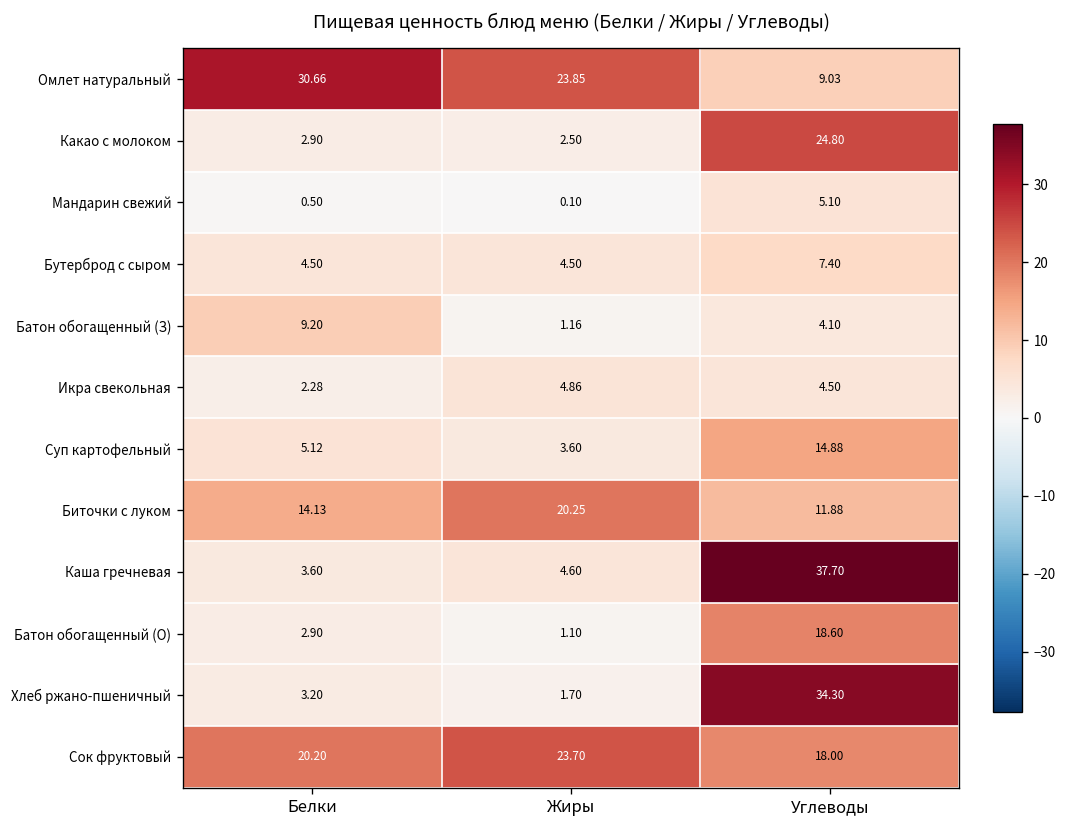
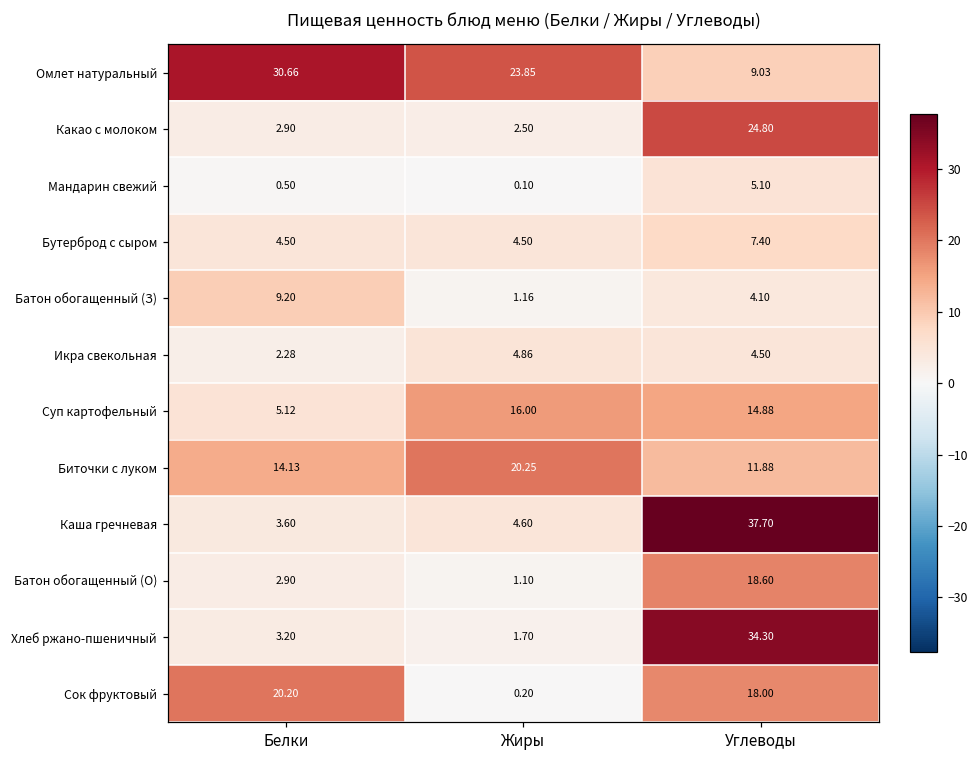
  {
    "Омлет натуральный": {
      "Белки": 30.66,
      "Жиры": 23.85,
      "Углеводы": 9.03
    },
    "Какао с молоком": {
      "Белки": 2.90,
      "Жиры": 2.50,
      "Углеводы": 24.80
    },
    "Мандарин свежий": {
      "Белки": 0.50,
      "Жиры": 0.10,
      "Углеводы": 5.10
    },
    "Бутерброд с сыром": {
      "Белки": 4.50,
      "Жиры": 4.50,
      "Углеводы": 7.40
    },
    "Батон обогащенный (З)": {
      "Белки": 9.20,
      "Жиры": 1.16,
      "Углеводы": 4.10
    },
    "Икра свекольная": {
      "Белки": 2.28,
      "Жиры": 4.86,
      "Углеводы": 4.50
    },
    "Суп картофельный": {
      "Белки": 5.12,
-     "Жиры": 3.60,
+     "Жиры": 16.00,
      "Углеводы": 14.88
    },
    "Биточки с луком": {
      "Белки": 14.13,
      "Жиры": 20.25,
      "Углеводы": 11.88
    },
    "Каша гречневая": {
      "Белки": 3.60,
      "Жиры": 4.60,
      "Углеводы": 37.70
    },
    "Батон обогащенный (О)": {
      "Белки": 2.90,
      "Жиры": 1.10,
      "Углеводы": 18.60
    },
    "Хлеб ржано-пшеничный": {
      "Белки": 3.20,
      "Жиры": 1.70,
      "Углеводы": 34.30
    },
    "Сок фруктовый": {
      "Белки": 20.20,
-     "Жиры": 23.70,
+     "Жиры": 0.20,
      "Углеводы": 18.00
    }
  }
